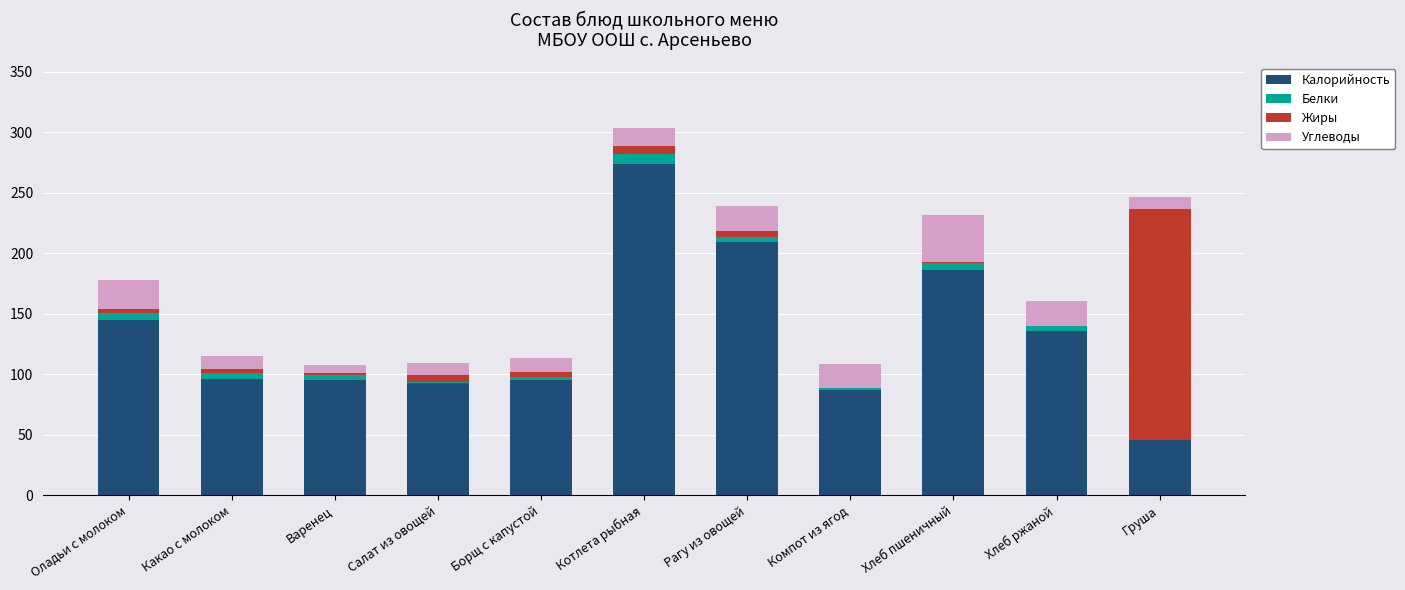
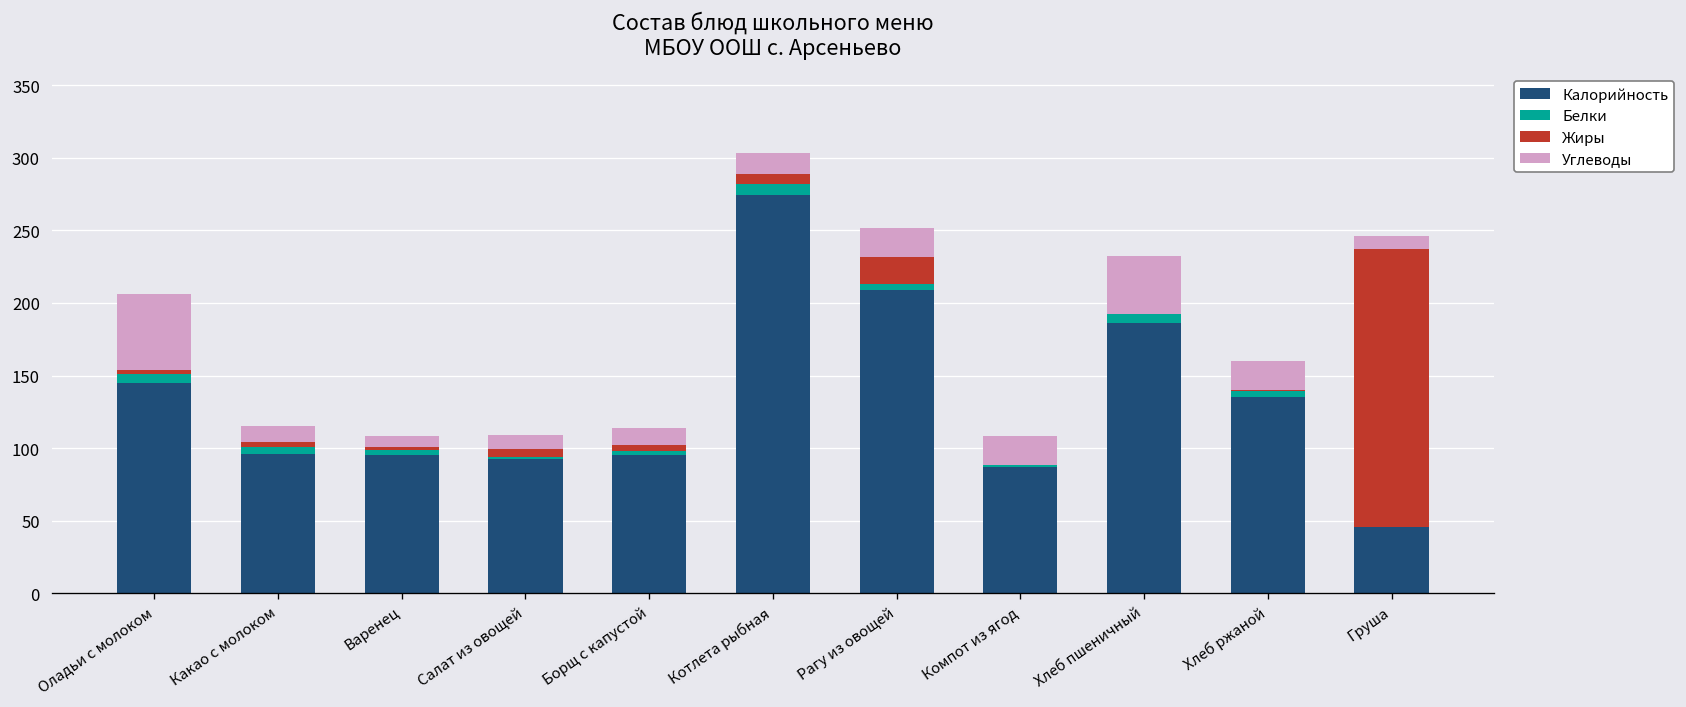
  {
    "Калорийность": {
      "Оладьи с молоком": 145,
      "Какао с молоком": 96,
      "Варенец": 95,
      "Салат из овощей": 93,
      "Борщ с капустой": 95,
      "Котлета рыбная": 274,
      "Рагу из овощей": 209,
      "Компот из ягод": 87,
      "Хлеб пшеничный": 186,
      "Хлеб ржаной": 136,
      "Груша": 46
    },
    "Белки": {
      "Оладьи с молоком": 6,
      "Какао с молоком": 5,
      "Варенец": 4,
      "Борщ с капустой": 3,
      "Котлета рыбная": 8,
      "Рагу из овощей": 4,
      "Хлеб пшеничный": 6,
      "Хлеб ржаной": 4
    },
    "Жиры": {
      "Оладьи с молоком": 3,
      "Какао с молоком": 3,
      "Салат из овощей": 5,
      "Борщ с капустой": 4,
      "Котлета рыбная": 7,
-     "Рагу из овощей": 5,
+     "Рагу из овощей": 18,
      "Груша": 191
    },
    "Углеводы": {
-     "Оладьи с молоком": 24,
+     "Оладьи с молоком": 52,
      "Какао с молоком": 11,
      "Варенец": 7,
      "Салат из овощей": 10,
      "Борщ с капустой": 12,
      "Котлета рыбная": 14,
      "Рагу из овощей": 20,
      "Компот из ягод": 20,
      "Хлеб пшеничный": 39,
      "Хлеб ржаной": 20,
      "Груша": 10
    }
  }
